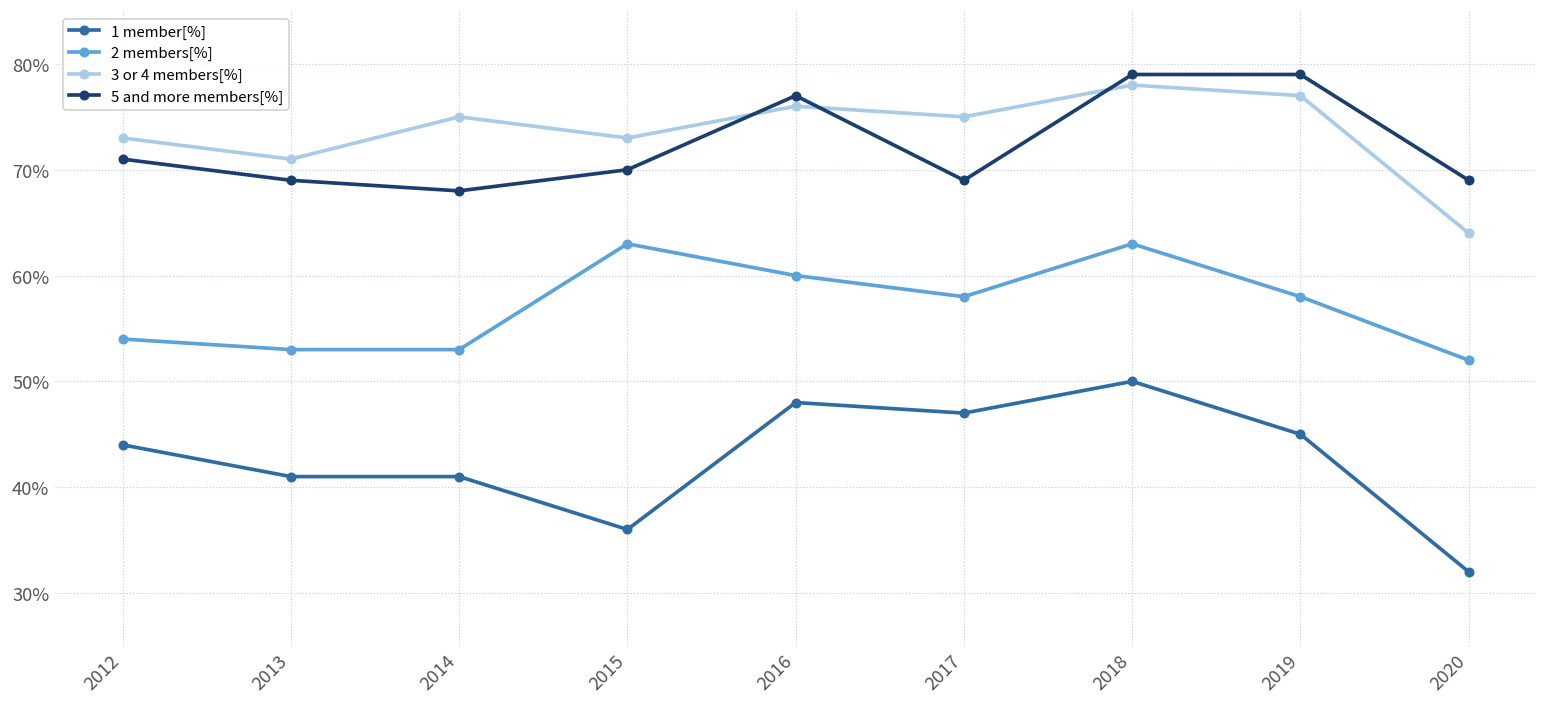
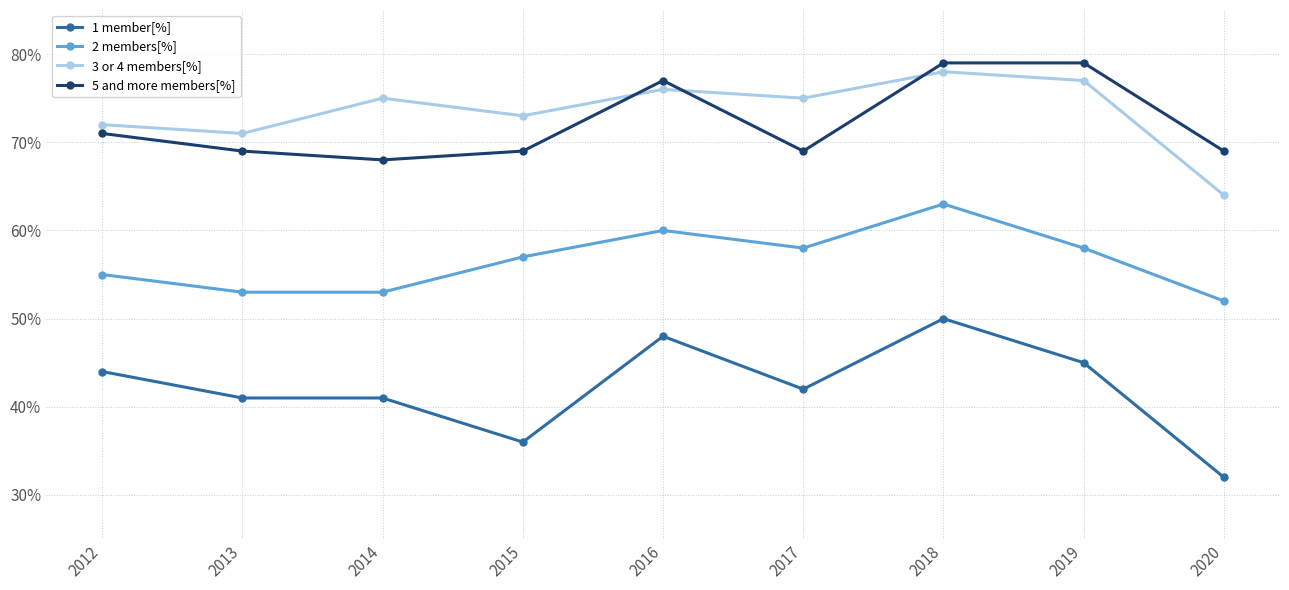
  {
    "1 member[%]": {
      "2012": "44%",
      "2013": "41%",
      "2014": "41%",
      "2015": "36%",
      "2016": "48%",
-     "2017": "47%",
+     "2017": "42%",
      "2018": "50%",
      "2019": "45%",
      "2020": "32%"
    },
    "2 members[%]": {
-     "2012": "54%",
+     "2012": "55%",
      "2013": "53%",
      "2014": "53%",
-     "2015": "63%",
+     "2015": "57%",
      "2016": "60%",
      "2017": "58%",
      "2018": "63%",
      "2019": "58%",
      "2020": "52%"
    },
    "3 or 4 members[%]": {
-     "2012": "73%",
+     "2012": "72%",
      "2013": "71%",
      "2014": "75%",
      "2015": "73%",
      "2016": "76%",
      "2017": "75%",
      "2018": "78%",
      "2019": "77%",
      "2020": "64%"
    },
    "5 and more members[%]": {
      "2012": "71%",
      "2013": "69%",
      "2014": "68%",
-     "2015": "70%",
+     "2015": "69%",
      "2016": "77%",
      "2017": "69%",
      "2018": "79%",
      "2019": "79%",
      "2020": "69%"
    }
  }
